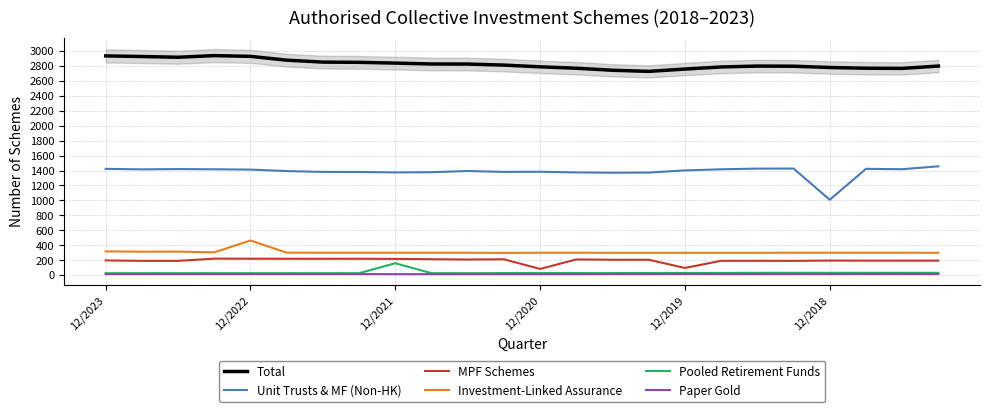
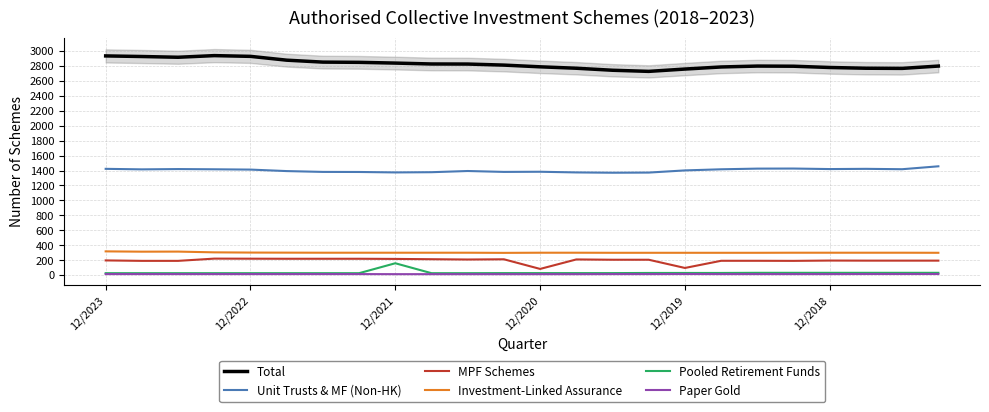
  {
    "Unit Trusts & MF (Non-HK)": {
      "12/2023": 1400,
      "12/2022": 1400,
      "12/2021": 1400,
      "12/2020": 1400,
      "12/2019": 1400,
-     "12/2018": 1000
+     "12/2018": 1400
    },
    "MPF Schemes": {
      "12/2023": 200,
      "12/2022": 200,
      "12/2021": 200,
      "12/2020": 100,
      "12/2019": 100,
      "12/2018": 200
    },
    "Investment-Linked Assurance": {
      "12/2023": 300,
-     "12/2022": 500,
+     "12/2022": 300,
      "12/2021": 300,
      "12/2020": 300,
      "12/2019": 300,
      "12/2018": 300
    },
    "Pooled Retirement Funds": {
      "12/2021": 200
    },
    "Paper Gold": {
      "12/2021": 0
    }
  }
